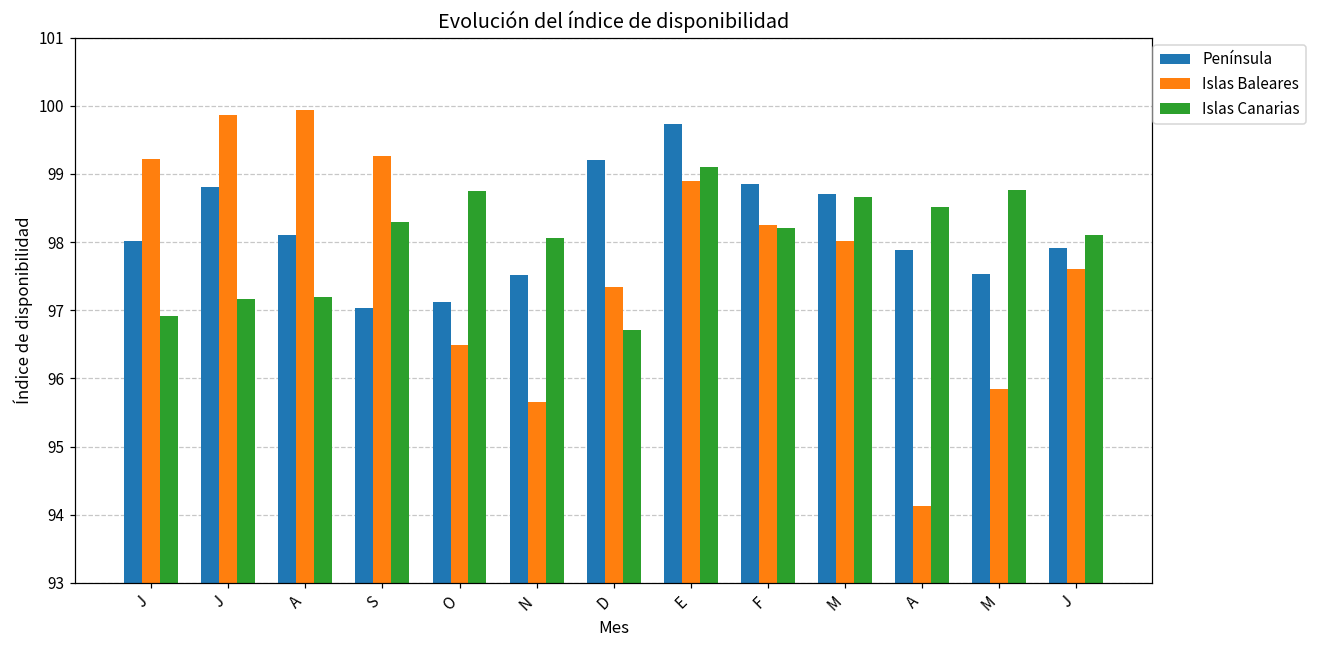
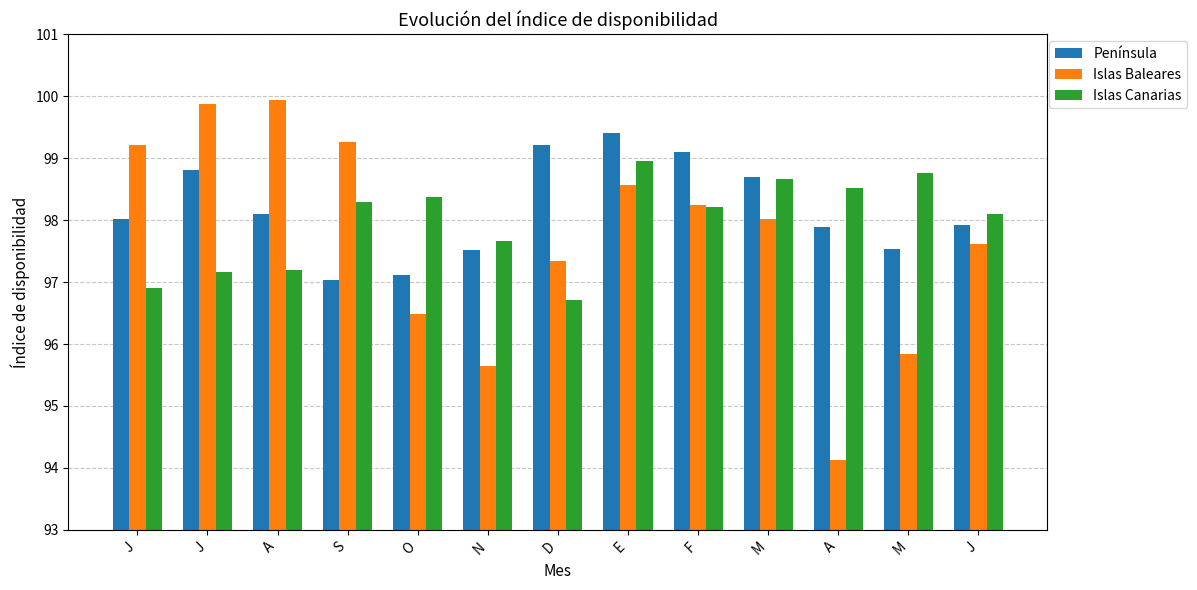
  {
    "Península": {
      "S": 97.0,
      "O": 97.1,
      "N": 97.5,
      "D": 99.2,
-     "E": 99.7,
-     "F": 98.9
+     "E": 99.4,
+     "F": 99.1
    },
    "Islas Baleares": {
      "S": 99.3,
      "O": 96.5,
      "N": 95.7,
      "D": 97.3,
-     "E": 98.9,
+     "E": 98.6,
      "F": 98.3
    },
    "Islas Canarias": {
      "S": 98.3,
-     "O": 98.8,
-     "N": 98.1,
+     "O": 98.4,
+     "N": 97.7,
      "D": 96.7,
-     "E": 99.1,
+     "E": 99.0,
      "F": 98.2
    }
  }
